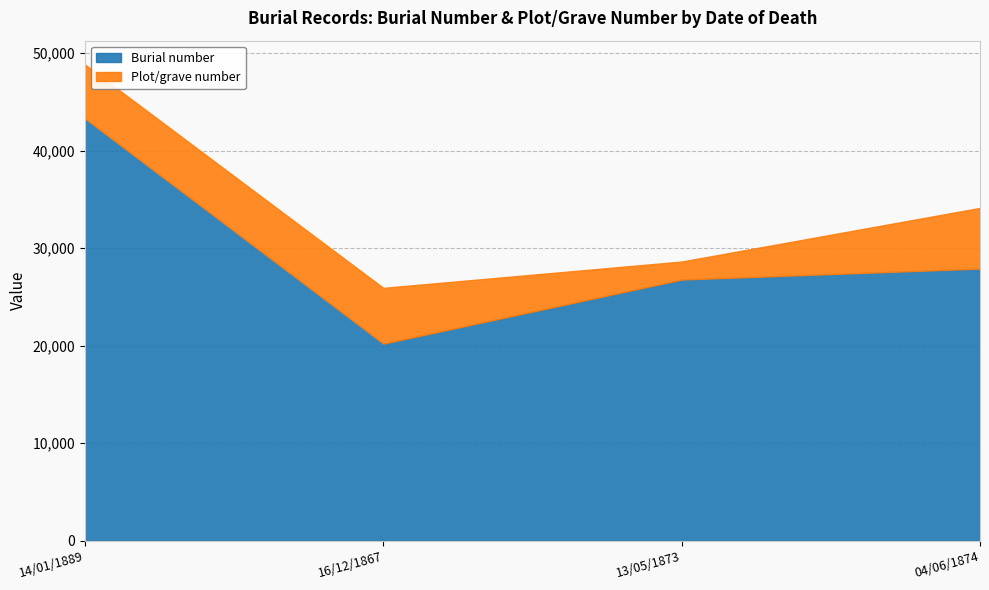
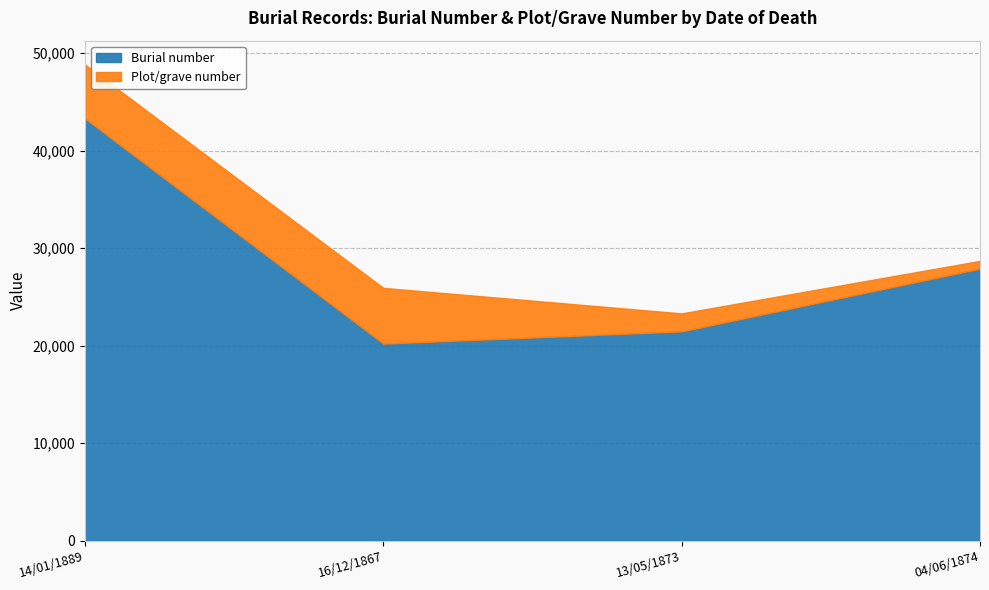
  {
    "Burial number": {
      "14/01/1889": "43,000",
      "16/12/1867": "20,000",
-     "13/05/1873": "27,000",
+     "13/05/1873": "21,000",
      "04/06/1874": "28,000"
    },
    "Plot/grave number": {
      "14/01/1889": "6,000",
      "16/12/1867": "6,000",
      "13/05/1873": "2,000",
-     "04/06/1874": "6,000"
+     "04/06/1874": "1,000"
    }
  }
